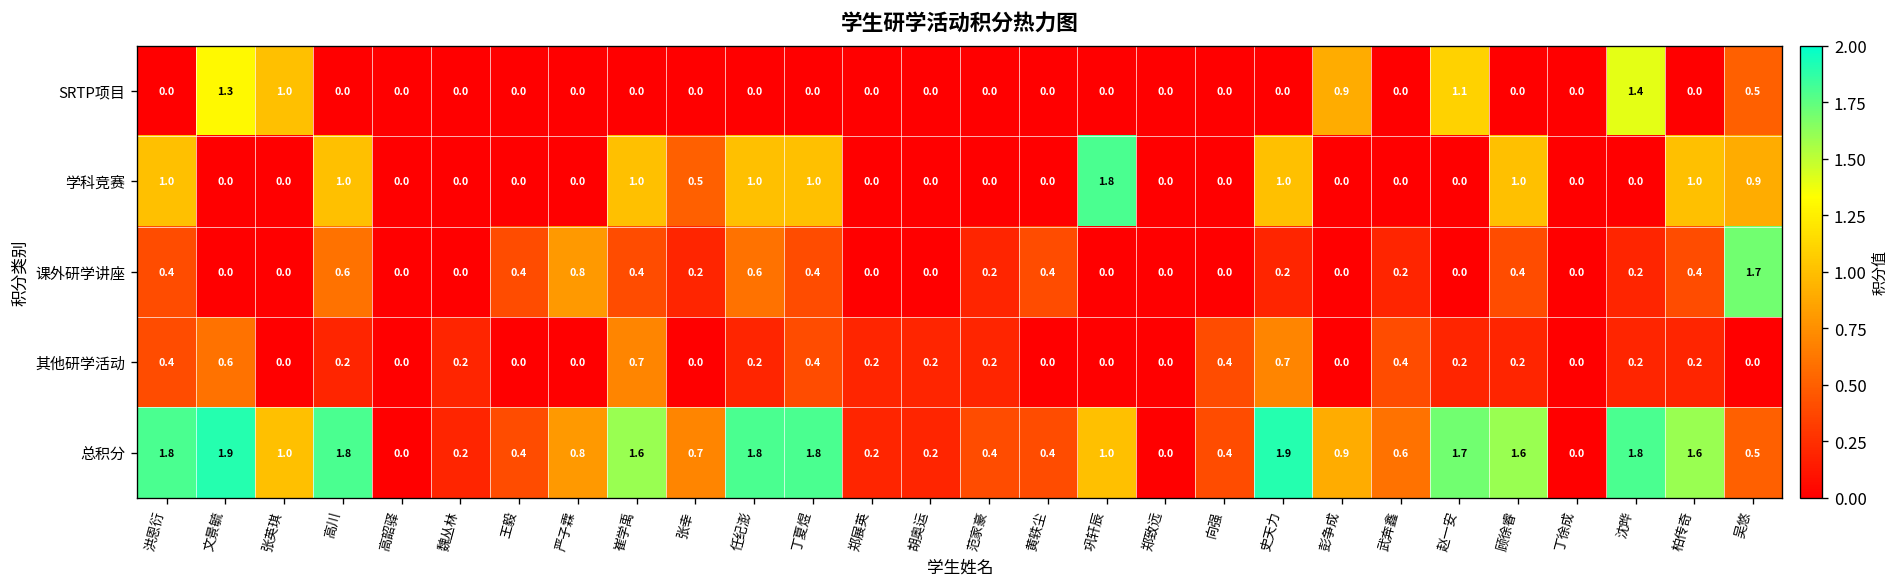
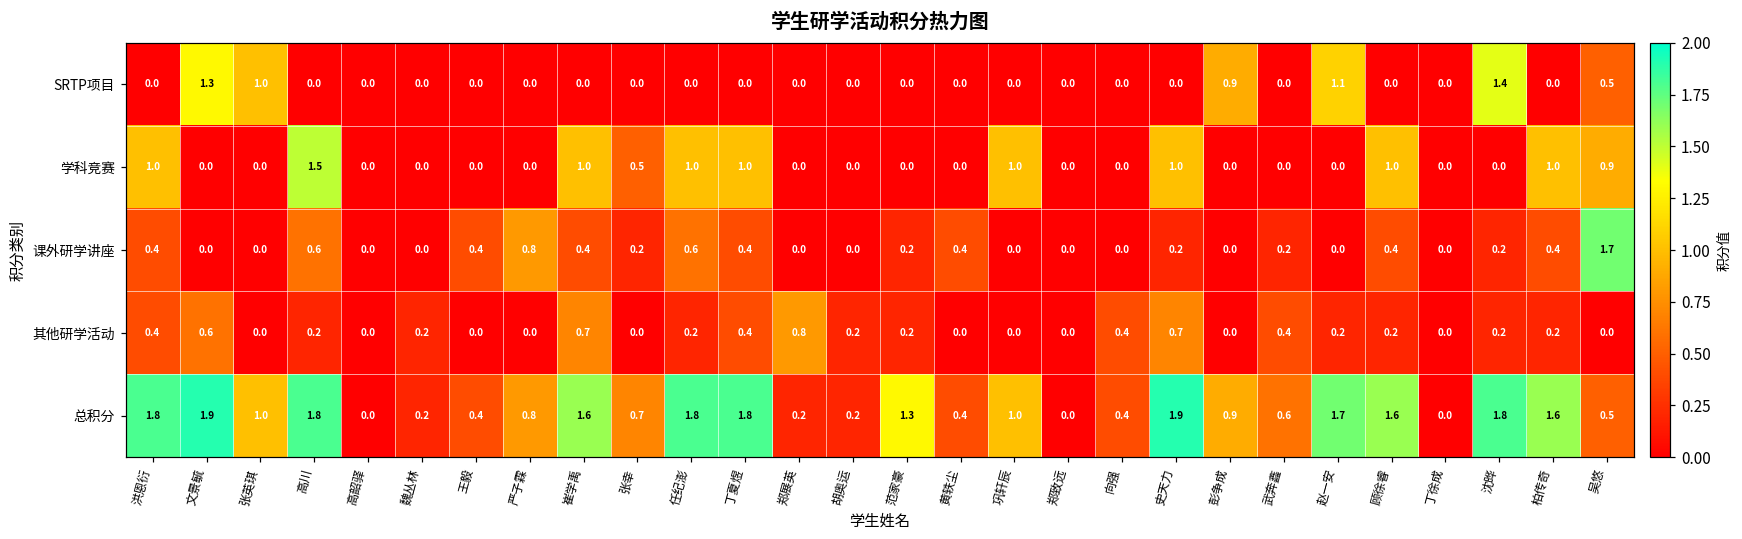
  {
    "SRTP项目": {
      "洪恩衍": 0.0,
      "文景毓": 1.3,
      "张英琪": 1.0,
      "高川": 0.0,
      "高韶驿": 0.0,
      "魏丛林": 0.0,
      "王毅": 0.0,
      "严子霖": 0.0,
      "崔学禹": 0.0,
      "张幸": 0.0,
      "任纪澎": 0.0,
      "丁夏煜": 0.0,
      "郑展英": 0.0,
      "胡奥运": 0.0,
      "范家豪": 0.0,
      "黄轶尘": 0.0,
      "巩轩辰": 0.0,
      "郑致远": 0.0,
      "向强": 0.0,
      "史天力": 0.0,
      "彭争成": 0.9,
      "武奔鑫": 0.0,
      "赵一安": 1.1,
      "顾徐睿": 0.0,
      "丁徐成": 0.0,
      "沈晔": 1.4,
      "柏传奇": 0.0,
      "吴悠": 0.5
    },
    "学科竞赛": {
      "洪恩衍": 1.0,
      "文景毓": 0.0,
      "张英琪": 0.0,
-     "高川": 1.0,
+     "高川": 1.5,
      "高韶驿": 0.0,
      "魏丛林": 0.0,
      "王毅": 0.0,
      "严子霖": 0.0,
      "崔学禹": 1.0,
      "张幸": 0.5,
      "任纪澎": 1.0,
      "丁夏煜": 1.0,
      "郑展英": 0.0,
      "胡奥运": 0.0,
      "范家豪": 0.0,
      "黄轶尘": 0.0,
-     "巩轩辰": 1.8,
+     "巩轩辰": 1.0,
      "郑致远": 0.0,
      "向强": 0.0,
      "史天力": 1.0,
      "彭争成": 0.0,
      "武奔鑫": 0.0,
      "赵一安": 0.0,
      "顾徐睿": 1.0,
      "丁徐成": 0.0,
      "沈晔": 0.0,
      "柏传奇": 1.0,
      "吴悠": 0.9
    },
    "课外研学讲座": {
      "洪恩衍": 0.4,
      "文景毓": 0.0,
      "张英琪": 0.0,
      "高川": 0.6,
      "高韶驿": 0.0,
      "魏丛林": 0.0,
      "王毅": 0.4,
      "严子霖": 0.8,
      "崔学禹": 0.4,
      "张幸": 0.2,
      "任纪澎": 0.6,
      "丁夏煜": 0.4,
      "郑展英": 0.0,
      "胡奥运": 0.0,
      "范家豪": 0.2,
      "黄轶尘": 0.4,
      "巩轩辰": 0.0,
      "郑致远": 0.0,
      "向强": 0.0,
      "史天力": 0.2,
      "彭争成": 0.0,
      "武奔鑫": 0.2,
      "赵一安": 0.0,
      "顾徐睿": 0.4,
      "丁徐成": 0.0,
      "沈晔": 0.2,
      "柏传奇": 0.4,
      "吴悠": 1.7
    },
    "其他研学活动": {
      "洪恩衍": 0.4,
      "文景毓": 0.6,
      "张英琪": 0.0,
      "高川": 0.2,
      "高韶驿": 0.0,
      "魏丛林": 0.2,
      "王毅": 0.0,
      "严子霖": 0.0,
      "崔学禹": 0.7,
      "张幸": 0.0,
      "任纪澎": 0.2,
      "丁夏煜": 0.4,
-     "郑展英": 0.2,
+     "郑展英": 0.8,
      "胡奥运": 0.2,
      "范家豪": 0.2,
      "黄轶尘": 0.0,
      "巩轩辰": 0.0,
      "郑致远": 0.0,
      "向强": 0.4,
      "史天力": 0.7,
      "彭争成": 0.0,
      "武奔鑫": 0.4,
      "赵一安": 0.2,
      "顾徐睿": 0.2,
      "丁徐成": 0.0,
      "沈晔": 0.2,
      "柏传奇": 0.2,
      "吴悠": 0.0
    },
    "总积分": {
      "洪恩衍": 1.8,
      "文景毓": 1.9,
      "张英琪": 1.0,
      "高川": 1.8,
      "高韶驿": 0.0,
      "魏丛林": 0.2,
      "王毅": 0.4,
      "严子霖": 0.8,
      "崔学禹": 1.6,
      "张幸": 0.7,
      "任纪澎": 1.8,
      "丁夏煜": 1.8,
      "郑展英": 0.2,
      "胡奥运": 0.2,
-     "范家豪": 0.4,
+     "范家豪": 1.3,
      "黄轶尘": 0.4,
      "巩轩辰": 1.0,
      "郑致远": 0.0,
      "向强": 0.4,
      "史天力": 1.9,
      "彭争成": 0.9,
      "武奔鑫": 0.6,
      "赵一安": 1.7,
      "顾徐睿": 1.6,
      "丁徐成": 0.0,
      "沈晔": 1.8,
      "柏传奇": 1.6,
      "吴悠": 0.5
    }
  }
